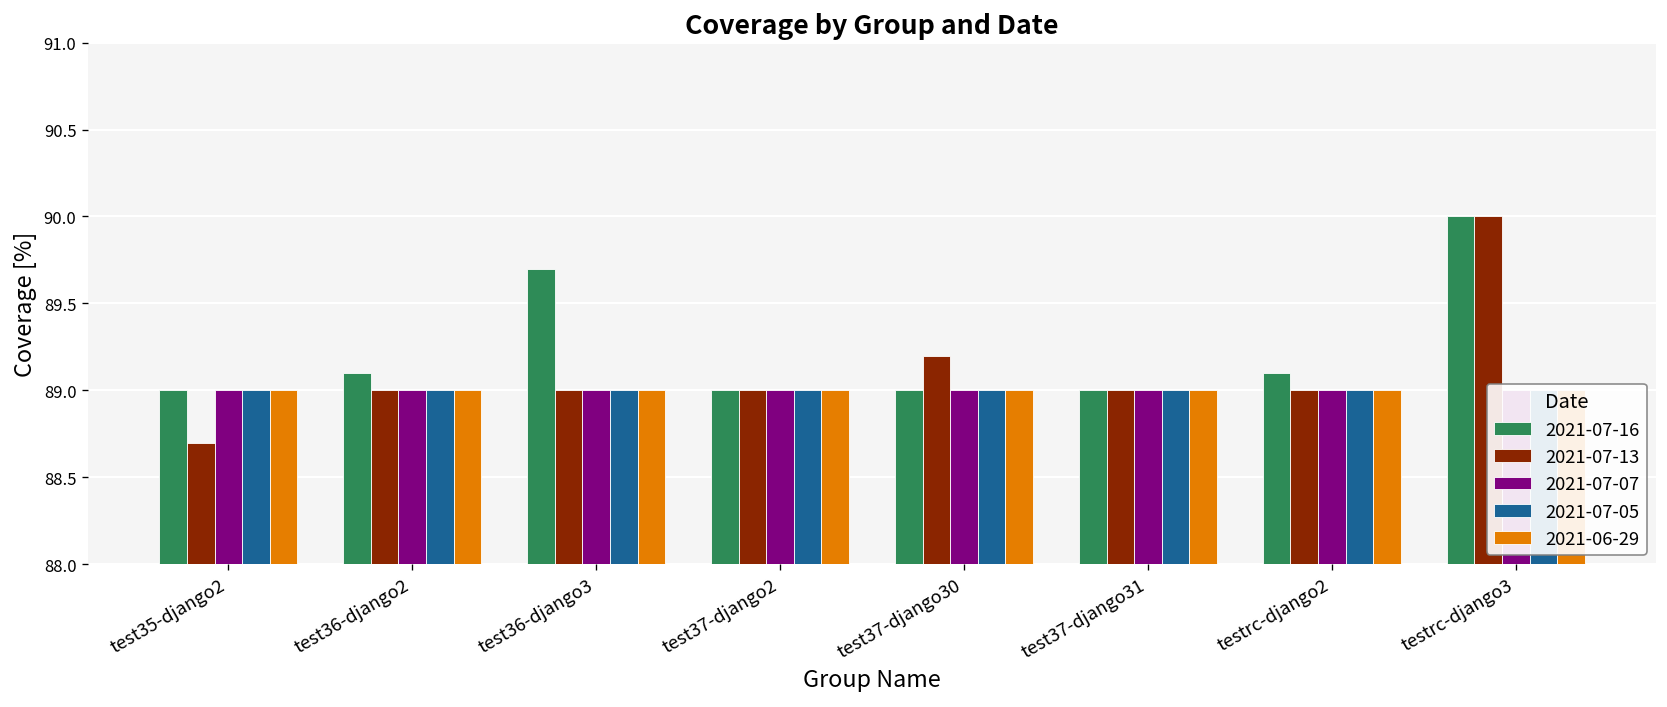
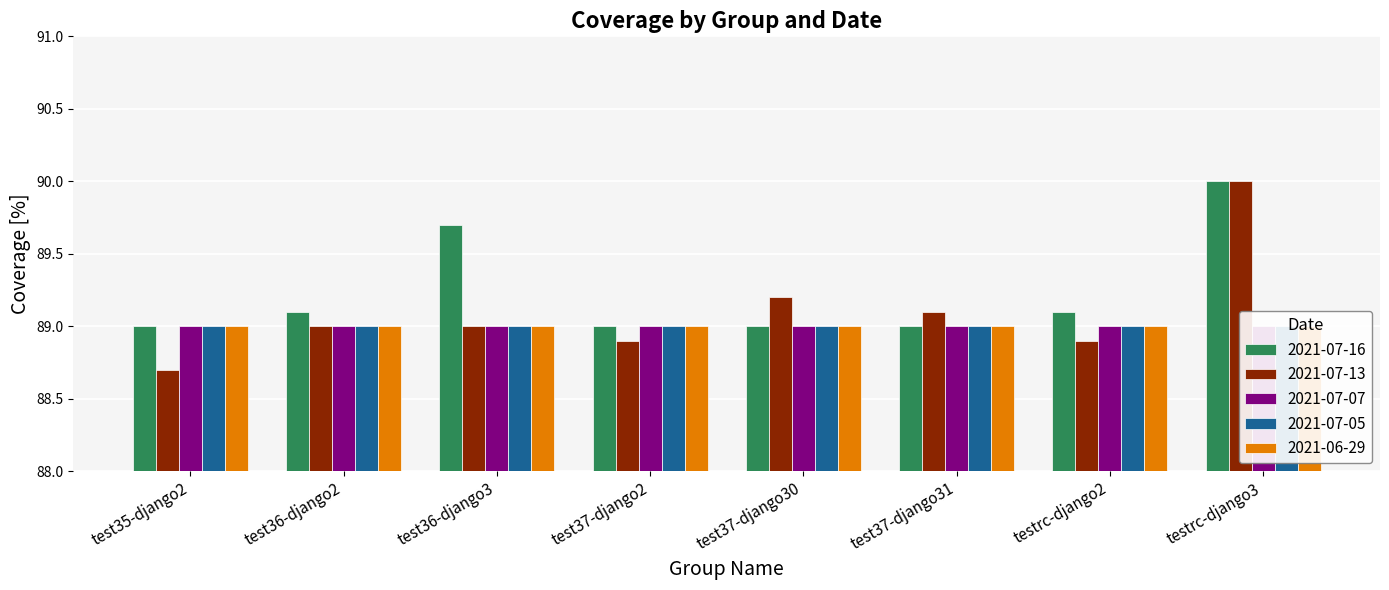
  {
    "2021-07-16": {
      "test35-django2": 89.0,
      "test36-django2": 89.1,
      "test36-django3": 89.7,
      "test37-django2": 89.0,
      "test37-django30": 89.0,
      "test37-django31": 89.0,
      "testrc-django2": 89.1,
      "testrc-django3": 90.0
    },
    "2021-07-13": {
      "test35-django2": 88.7,
      "test36-django2": 89.0,
      "test36-django3": 89.0,
-     "test37-django2": 89.0,
+     "test37-django2": 88.9,
      "test37-django30": 89.2,
-     "test37-django31": 89.0,
-     "testrc-django2": 89.0,
+     "test37-django31": 89.1,
+     "testrc-django2": 88.9,
      "testrc-django3": 90.0
    },
    "2021-07-07": {
      "test35-django2": 89.0,
      "test36-django2": 89.0,
      "test36-django3": 89.0,
      "test37-django2": 89.0,
      "test37-django30": 89.0,
      "test37-django31": 89.0,
      "testrc-django2": 89.0
    },
    "2021-07-05": {
      "test35-django2": 89.0,
      "test36-django2": 89.0,
      "test36-django3": 89.0,
      "test37-django2": 89.0,
      "test37-django30": 89.0,
      "test37-django31": 89.0,
      "testrc-django2": 89.0
    },
    "2021-06-29": {
      "test35-django2": 89.0,
      "test36-django2": 89.0,
      "test36-django3": 89.0,
      "test37-django2": 89.0,
      "test37-django30": 89.0,
      "test37-django31": 89.0,
      "testrc-django2": 89.0
    }
  }
